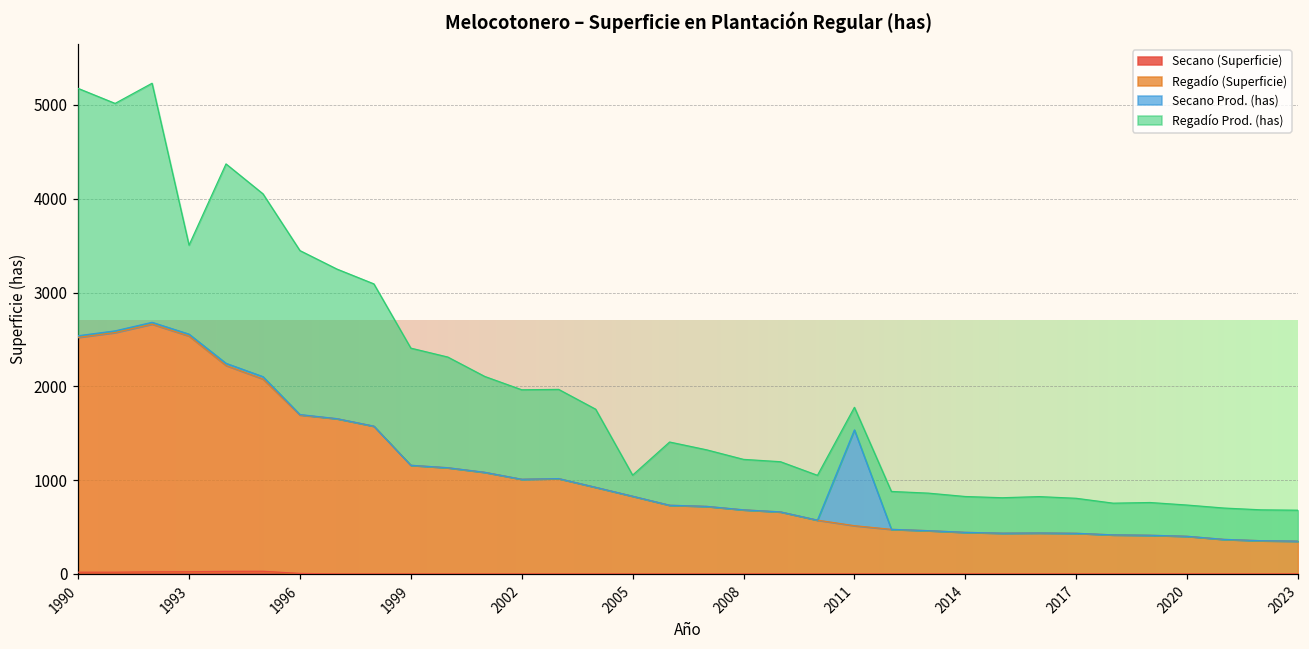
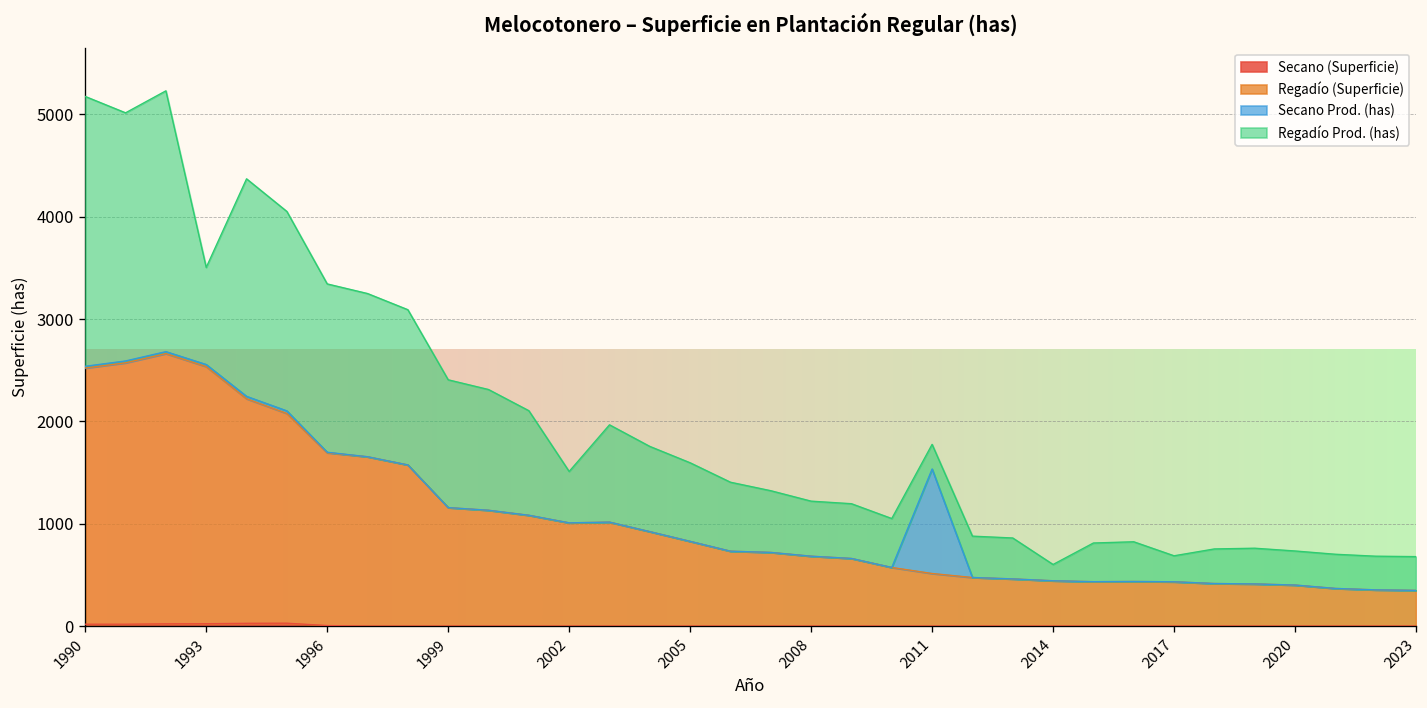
  {
    "Secano Prod. (has)": {
      "2011": 1000
    },
    "Regadío Prod. (has)": {
      "1990": 2600,
      "1993": 900,
-     "1996": 1700,
+     "1996": 1600,
      "1999": 1200,
-     "2002": 1000,
-     "2005": 200,
+     "2002": 500,
+     "2005": 800,
      "2008": 500,
      "2011": 200,
-     "2014": 400,
-     "2017": 400,
+     "2014": 200,
+     "2017": 300,
      "2020": 300,
      "2023": 300
    }
  }
